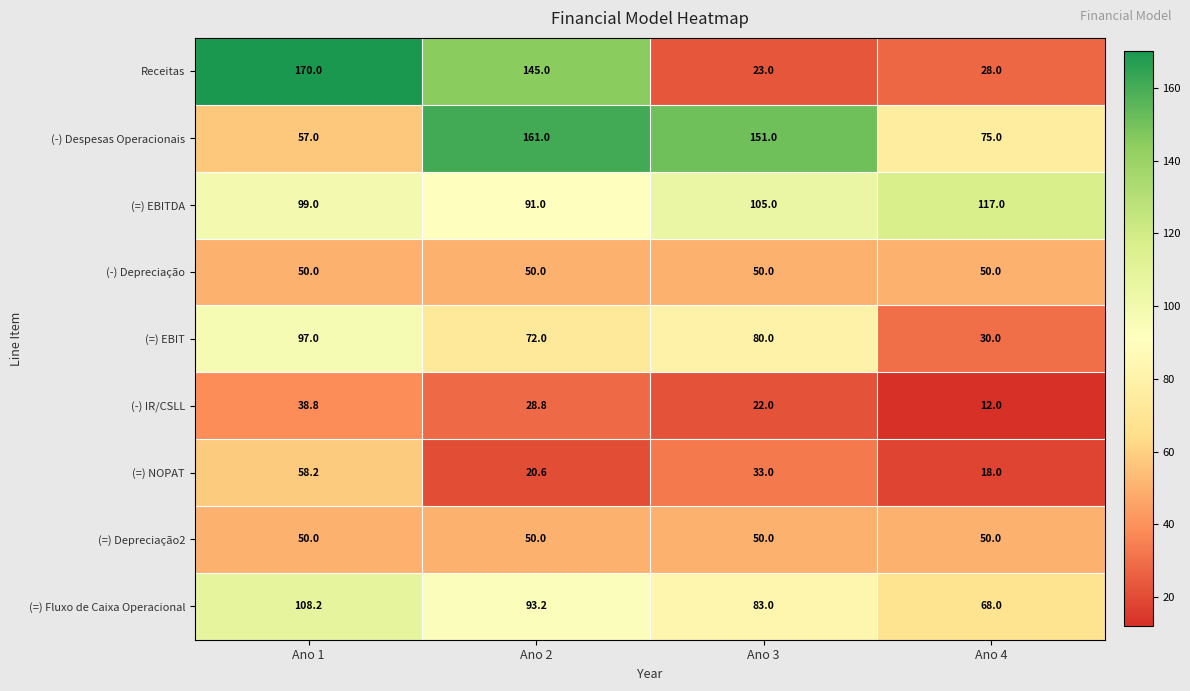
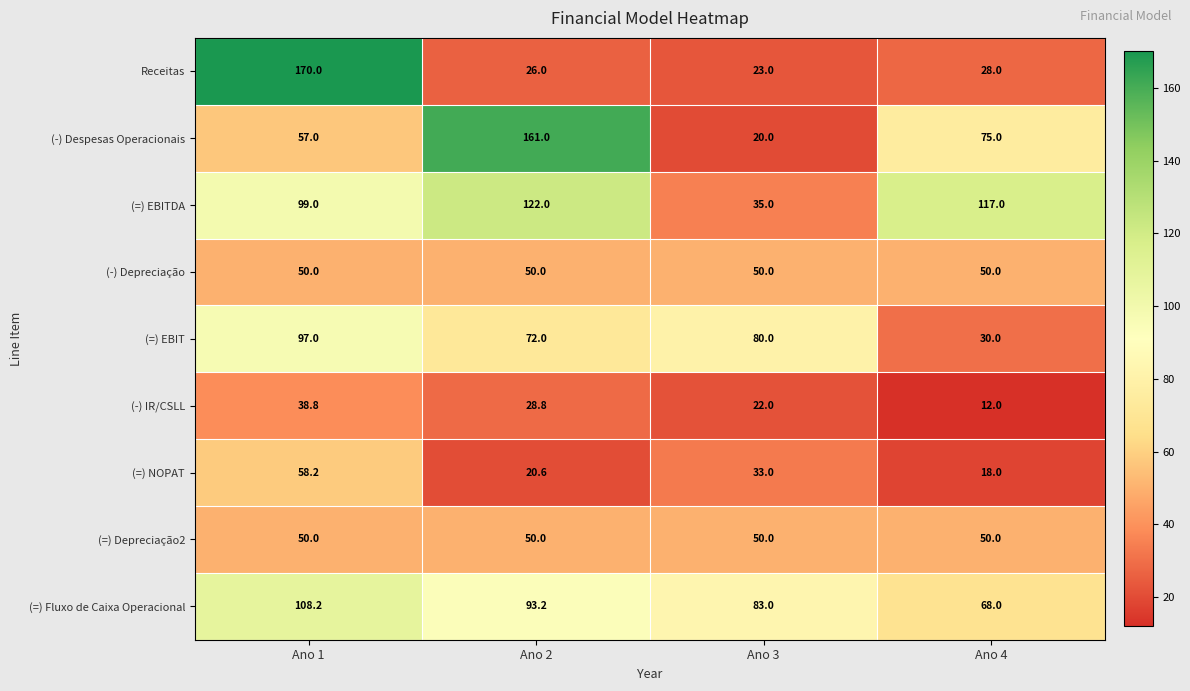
  {
    "Receitas": {
      "Ano 1": 170.0,
-     "Ano 2": 145.0,
+     "Ano 2": 26.0,
      "Ano 3": 23.0,
      "Ano 4": 28.0
    },
    "(-) Despesas Operacionais": {
      "Ano 1": 57.0,
      "Ano 2": 161.0,
-     "Ano 3": 151.0,
+     "Ano 3": 20.0,
      "Ano 4": 75.0
    },
    "(=) EBITDA": {
      "Ano 1": 99.0,
-     "Ano 2": 91.0,
-     "Ano 3": 105.0,
+     "Ano 2": 122.0,
+     "Ano 3": 35.0,
      "Ano 4": 117.0
    },
    "(-) Depreciação": {
      "Ano 1": 50.0,
      "Ano 2": 50.0,
      "Ano 3": 50.0,
      "Ano 4": 50.0
    },
    "(=) EBIT": {
      "Ano 1": 97.0,
      "Ano 2": 72.0,
      "Ano 3": 80.0,
      "Ano 4": 30.0
    },
    "(-) IR/CSLL": {
      "Ano 1": 38.8,
      "Ano 2": 28.8,
      "Ano 3": 22.0,
      "Ano 4": 12.0
    },
    "(=) NOPAT": {
      "Ano 1": 58.2,
      "Ano 2": 20.6,
      "Ano 3": 33.0,
      "Ano 4": 18.0
    },
    "(=) Depreciação2": {
      "Ano 1": 50.0,
      "Ano 2": 50.0,
      "Ano 3": 50.0,
      "Ano 4": 50.0
    },
    "(=) Fluxo de Caixa Operacional": {
      "Ano 1": 108.2,
      "Ano 2": 93.2,
      "Ano 3": 83.0,
      "Ano 4": 68.0
    }
  }
